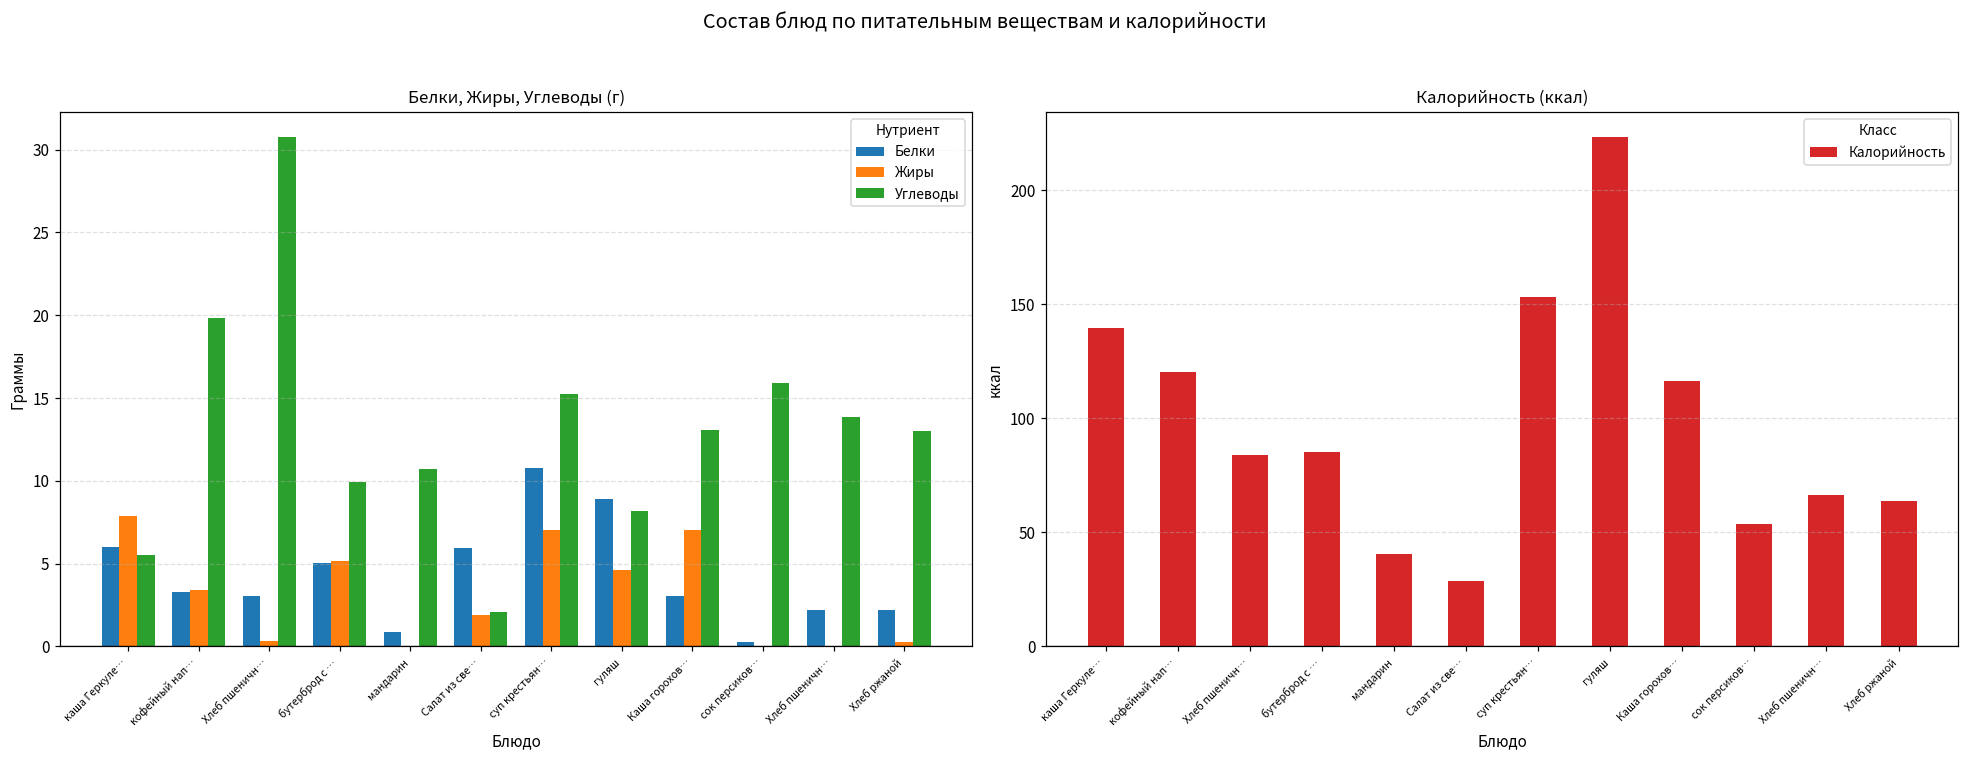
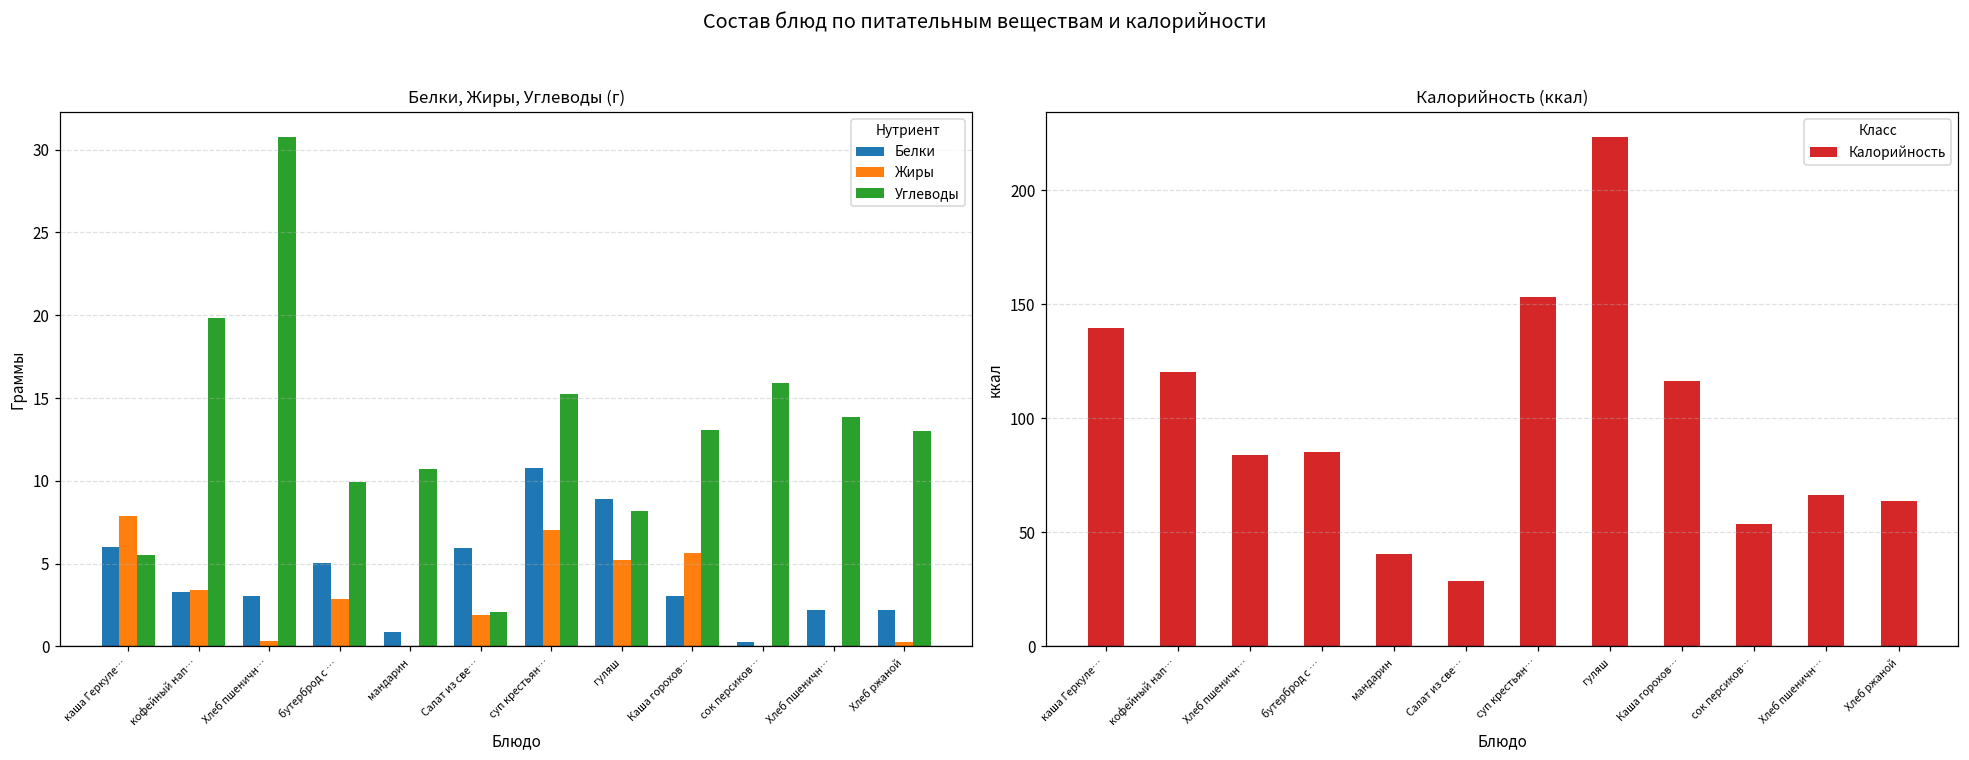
  {
    "Белки, Жиры, Углеводы (г)": {
      "Белки": {
        "каша Геркуле…": 6.0,
        "кофейный нап…": 3.3,
        "бутерброд с …": 5.1,
        "мандарин": 0.9,
        "Салат из све…": 5.9,
        "суп крестьян…": 10.8,
        "гуляш": 8.9,
        "Каша горохов…": 3.0,
        "сок персиков…": 0.3,
        "Хлеб ржаной": 2.2
      },
      "Жиры": {
        "каша Геркуле…": 7.9,
        "кофейный нап…": 3.4,
-       "бутерброд с …": 5.2,
+       "бутерброд с …": 2.8,
        "мандарин": 0.0,
        "Салат из све…": 1.9,
        "суп крестьян…": 7.1,
-       "гуляш": 4.6,
-       "Каша горохов…": 7.1,
+       "гуляш": 5.2,
+       "Каша горохов…": 5.6,
        "сок персиков…": 0.0,
        "Хлеб ржаной": 0.3
      },
      "Углеводы": {
        "каша Геркуле…": 5.5,
        "кофейный нап…": 19.8,
        "бутерброд с …": 9.9,
        "мандарин": 10.7,
        "Салат из све…": 2.1,
        "суп крестьян…": 15.3,
        "гуляш": 8.2,
        "Каша горохов…": 13.1,
        "сок персиков…": 15.9,
        "Хлеб ржаной": 13.0
      }
    },
    "Калорийность (ккал)": {
      "каша Геркуле…": 139,
      "кофейный нап…": 120,
      "бутерброд с …": 85,
      "мандарин": 41,
      "Салат из све…": 29,
      "суп крестьян…": 153,
      "гуляш": 223,
      "Каша горохов…": 117,
      "сок персиков…": 54,
      "Хлеб ржаной": 64
    }
  }
